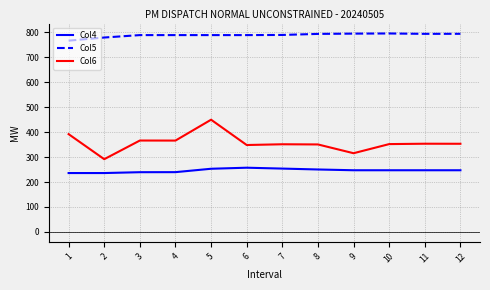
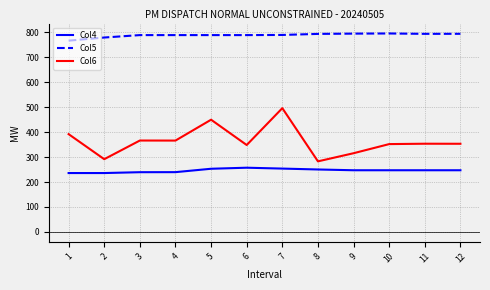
  {
    "Col6": {
      "1": 390,
      "2": 290,
      "3": 370,
      "4": 370,
      "5": 450,
      "6": 350,
-     "7": 350,
-     "8": 350,
+     "7": 500,
+     "8": 280,
      "9": 320,
      "10": 350,
      "11": 350,
      "12": 350
    }
  }
